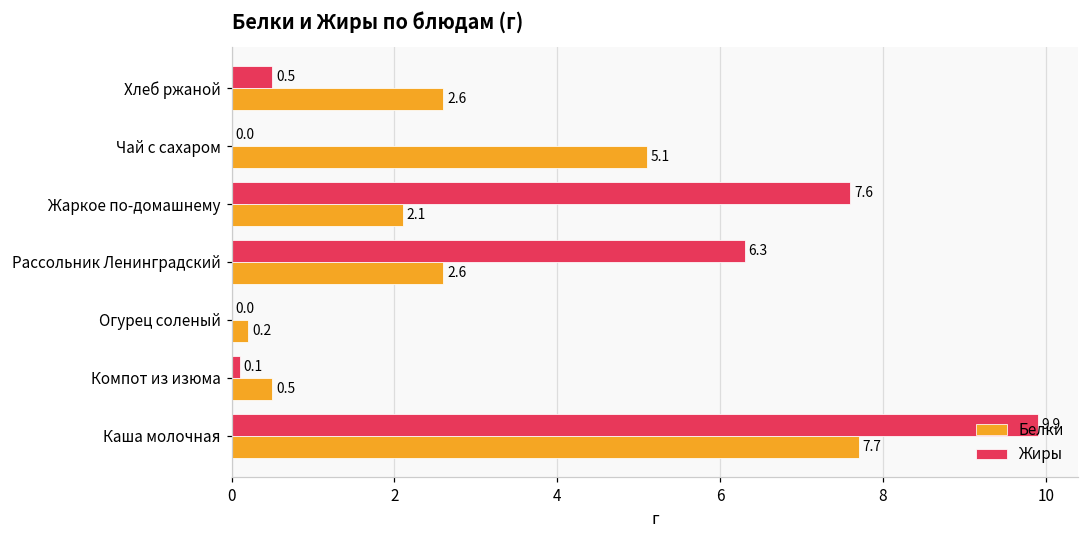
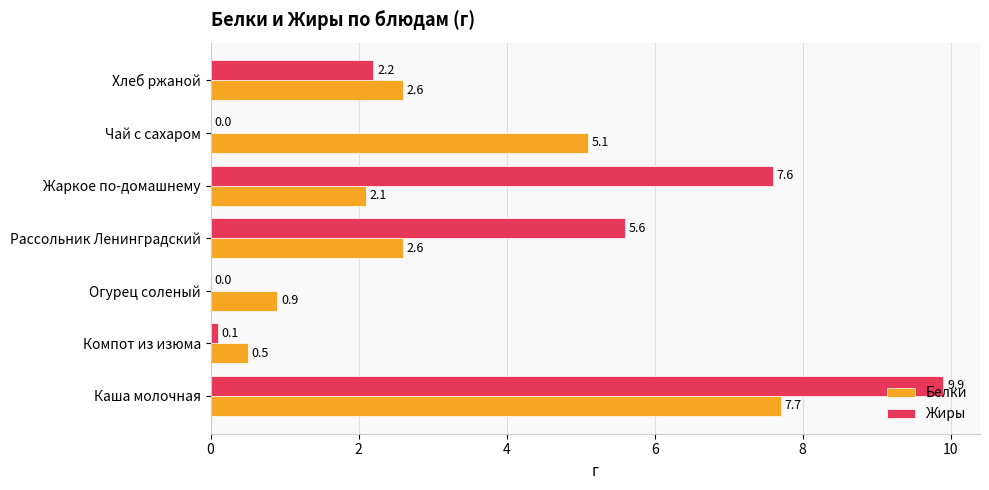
  {
    "Белки": {
      "Хлеб ржаной": 2.6,
      "Чай с сахаром": 5.1,
      "Жаркое по-домашнему": 2.1,
      "Рассольник Ленинградский": 2.6,
-     "Огурец соленый": 0.2,
+     "Огурец соленый": 0.9,
      "Компот из изюма": 0.5,
      "Каша молочная": 7.7
    },
    "Жиры": {
-     "Хлеб ржаной": 0.5,
+     "Хлеб ржаной": 2.2,
      "Чай с сахаром": 0.0,
      "Жаркое по-домашнему": 7.6,
-     "Рассольник Ленинградский": 6.3,
+     "Рассольник Ленинградский": 5.6,
      "Огурец соленый": 0.0,
      "Компот из изюма": 0.1,
      "Каша молочная": 9.9
    }
  }
